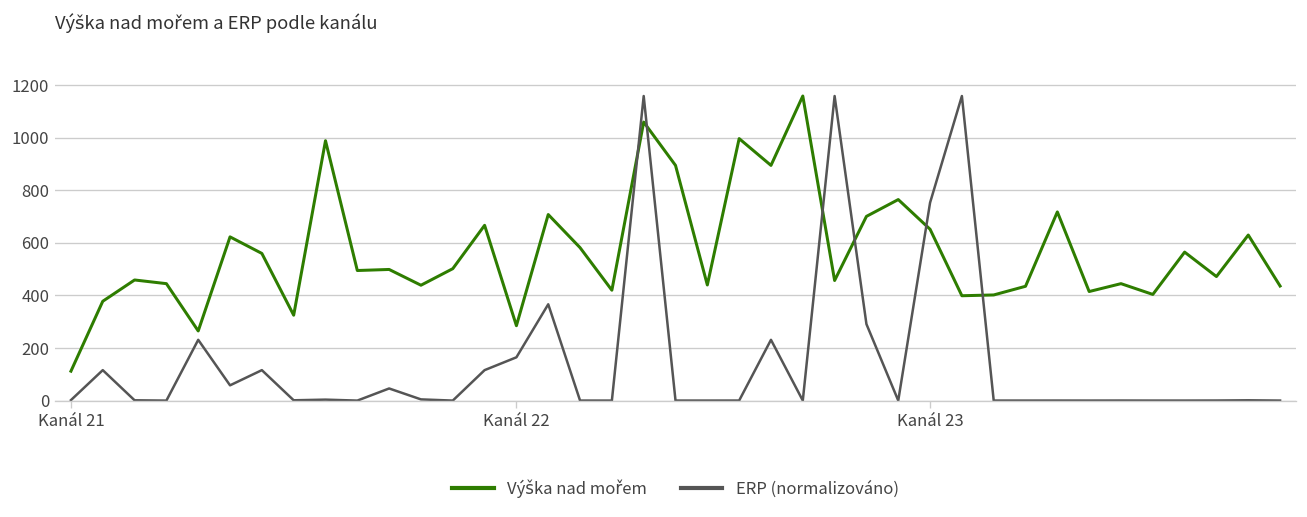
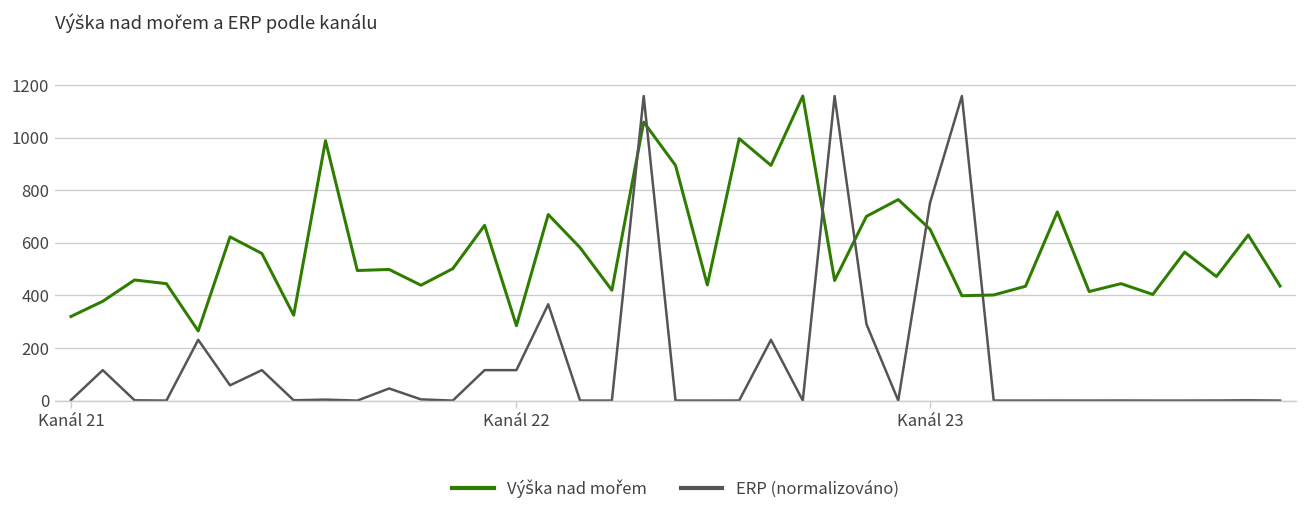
  {
    "Výška nad mořem": {
-     "Kanál 21": 110,
+     "Kanál 21": 320,
      "Kanál 22": 290,
      "Kanál 23": 650
    },
    "ERP (normalizováno)": {
      "Kanál 21": 0,
-     "Kanál 22": 160,
+     "Kanál 22": 120,
      "Kanál 23": 750
    }
  }
